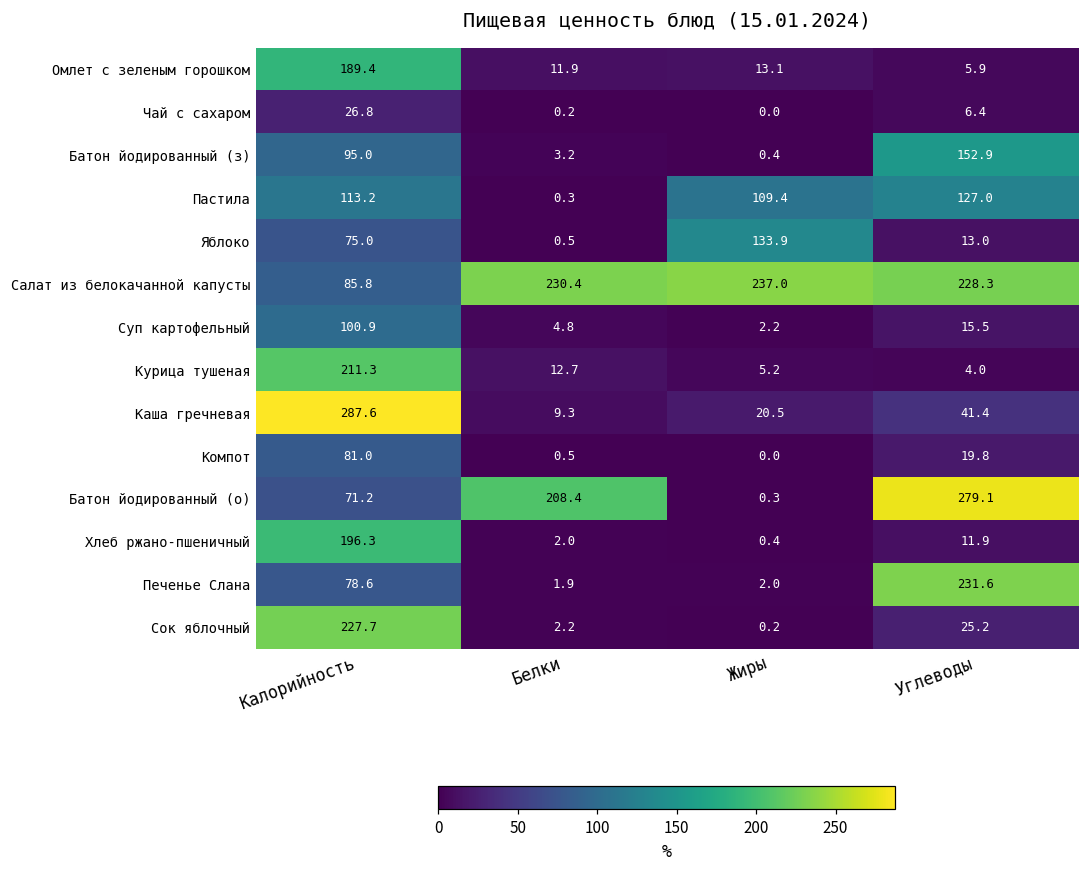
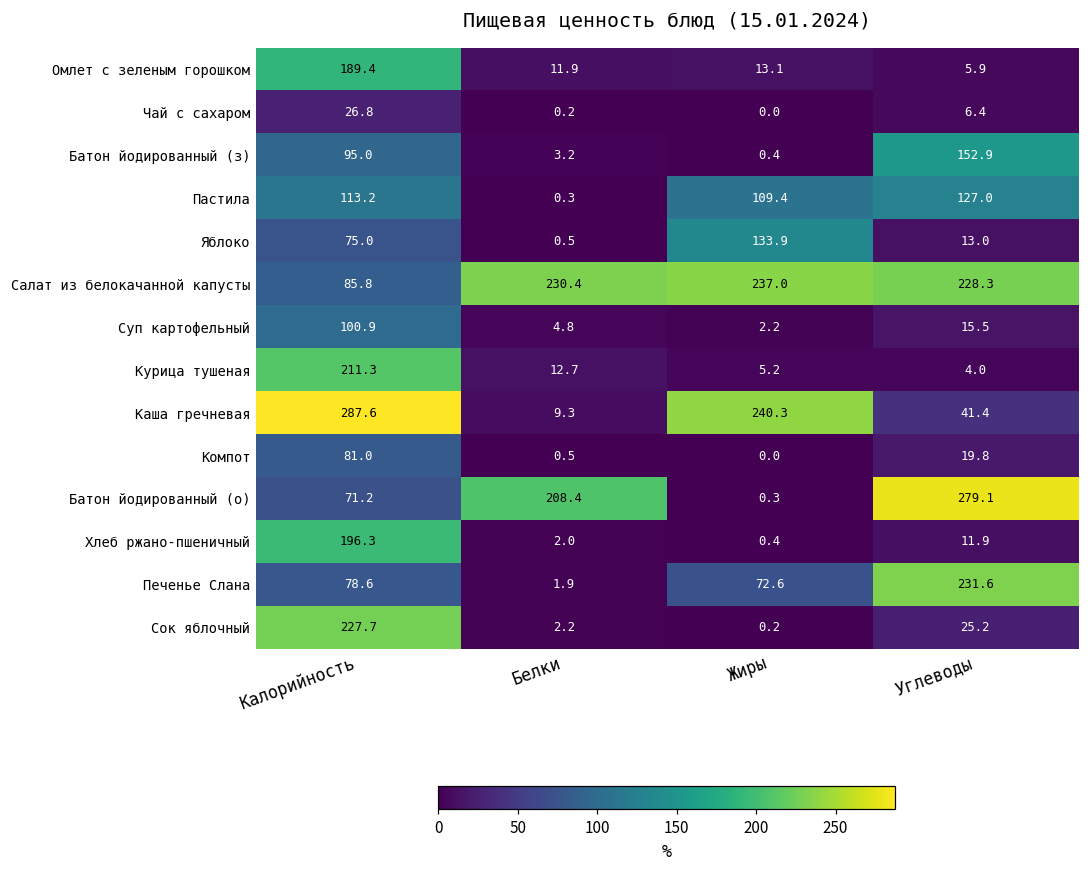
  {
    "Омлет с зеленым горошком": {
      "Калорийность": 189.4,
      "Белки": 11.9,
      "Жиры": 13.1,
      "Углеводы": 5.9
    },
    "Чай с сахаром": {
      "Калорийность": 26.8,
      "Белки": 0.2,
      "Жиры": 0.0,
      "Углеводы": 6.4
    },
    "Батон йодированный (з)": {
      "Калорийность": 95.0,
      "Белки": 3.2,
      "Жиры": 0.4,
      "Углеводы": 152.9
    },
    "Пастила": {
      "Калорийность": 113.2,
      "Белки": 0.3,
      "Жиры": 109.4,
      "Углеводы": 127.0
    },
    "Яблоко": {
      "Калорийность": 75.0,
      "Белки": 0.5,
      "Жиры": 133.9,
      "Углеводы": 13.0
    },
    "Салат из белокачанной капусты": {
      "Калорийность": 85.8,
      "Белки": 230.4,
      "Жиры": 237.0,
      "Углеводы": 228.3
    },
    "Суп картофельный": {
      "Калорийность": 100.9,
      "Белки": 4.8,
      "Жиры": 2.2,
      "Углеводы": 15.5
    },
    "Курица тушеная": {
      "Калорийность": 211.3,
      "Белки": 12.7,
      "Жиры": 5.2,
      "Углеводы": 4.0
    },
    "Каша гречневая": {
      "Калорийность": 287.6,
      "Белки": 9.3,
-     "Жиры": 20.5,
+     "Жиры": 240.3,
      "Углеводы": 41.4
    },
    "Компот": {
      "Калорийность": 81.0,
      "Белки": 0.5,
      "Жиры": 0.0,
      "Углеводы": 19.8
    },
    "Батон йодированный (о)": {
      "Калорийность": 71.2,
      "Белки": 208.4,
      "Жиры": 0.3,
      "Углеводы": 279.1
    },
    "Хлеб ржано-пшеничный": {
      "Калорийность": 196.3,
      "Белки": 2.0,
      "Жиры": 0.4,
      "Углеводы": 11.9
    },
    "Печенье Слана": {
      "Калорийность": 78.6,
      "Белки": 1.9,
-     "Жиры": 2.0,
+     "Жиры": 72.6,
      "Углеводы": 231.6
    },
    "Сок яблочный": {
      "Калорийность": 227.7,
      "Белки": 2.2,
      "Жиры": 0.2,
      "Углеводы": 25.2
    }
  }
